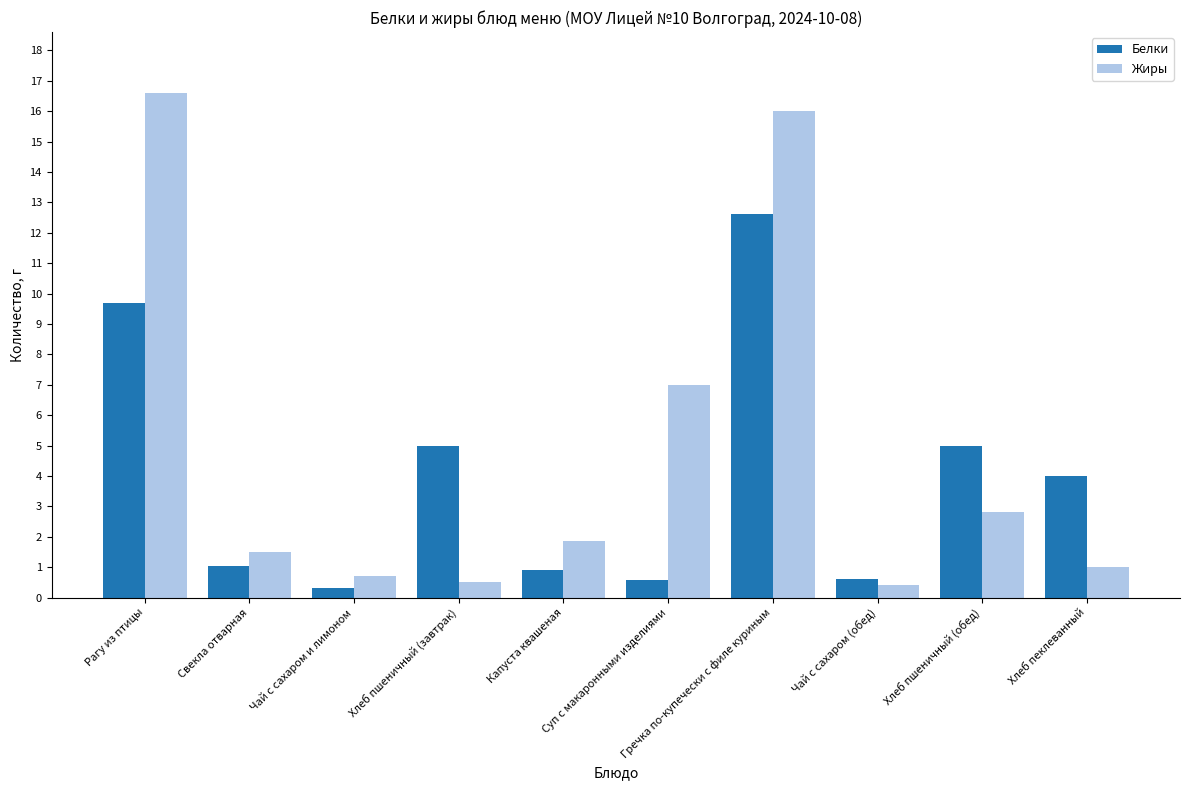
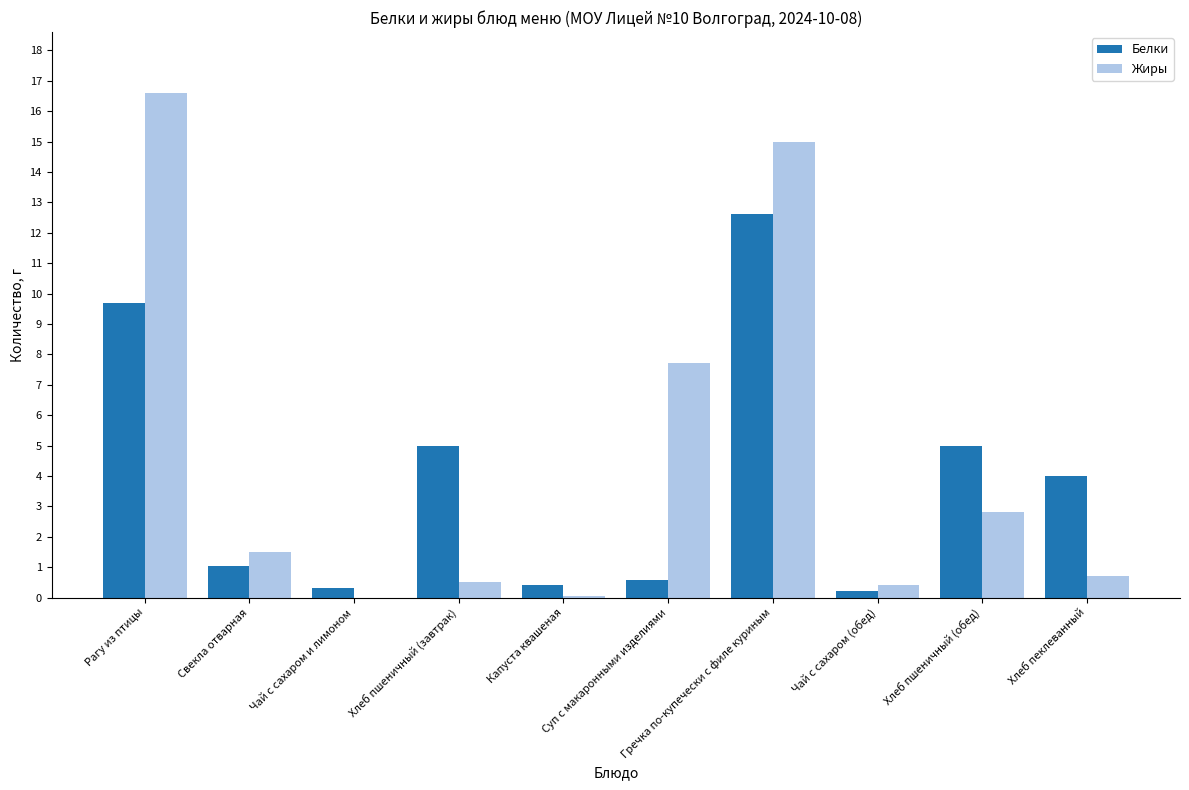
  {
    "Белки": {
      "Рагу из птицы": 9.7,
      "Свекла отварная": 1.1,
      "Чай с сахаром и лимоном": 0.3,
      "Хлеб пшеничный (завтрак)": 5.0,
-     "Капуста квашеная": 0.9,
+     "Капуста квашеная": 0.4,
      "Суп с макаронными изделиями": 0.6,
      "Гречка по-купечески с филе куриным": 12.6,
-     "Чай с сахаром (обед)": 0.6,
+     "Чай с сахаром (обед)": 0.2,
      "Хлеб пшеничный (обед)": 5.0,
      "Хлеб пеклеванный": 4.0
    },
    "Жиры": {
      "Рагу из птицы": 16.6,
      "Свекла отварная": 1.5,
-     "Чай с сахаром и лимоном": 0.7,
+     "Чай с сахаром и лимоном": 0.0,
      "Хлеб пшеничный (завтрак)": 0.5,
-     "Капуста квашеная": 1.9,
-     "Суп с макаронными изделиями": 7.0,
-     "Гречка по-купечески с филе куриным": 16,
+     "Капуста квашеная": 0.1,
+     "Суп с макаронными изделиями": 7.7,
+     "Гречка по-купечески с филе куриным": 15,
      "Чай с сахаром (обед)": 0.4,
      "Хлеб пшеничный (обед)": 2.8,
-     "Хлеб пеклеванный": 1.0
+     "Хлеб пеклеванный": 0.7
    }
  }
